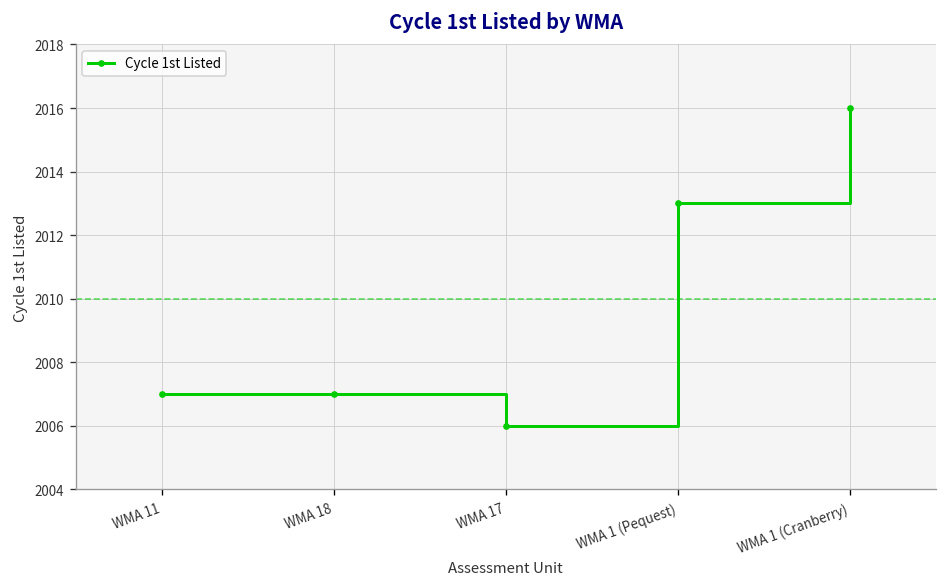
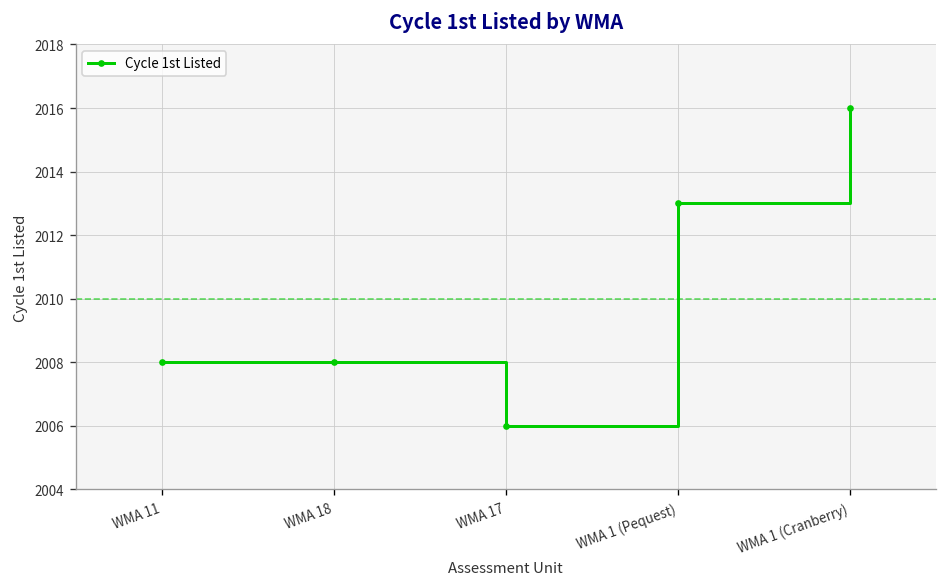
  {
-   "WMA 11": 2007,
-   "WMA 18": 2007,
+   "WMA 11": 2008,
+   "WMA 18": 2008,
    "WMA 17": 2006,
    "WMA 1 (Pequest)": 2013,
    "WMA 1 (Cranberry)": 2016
  }
